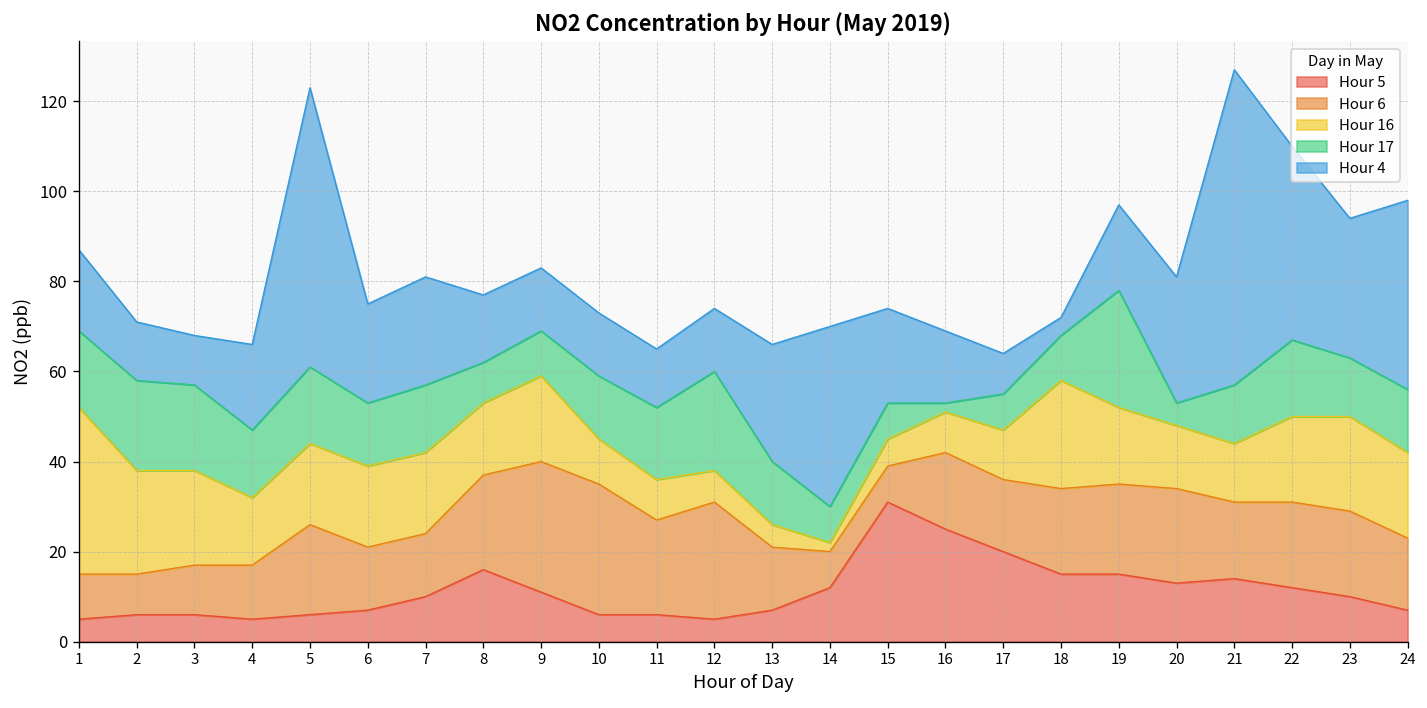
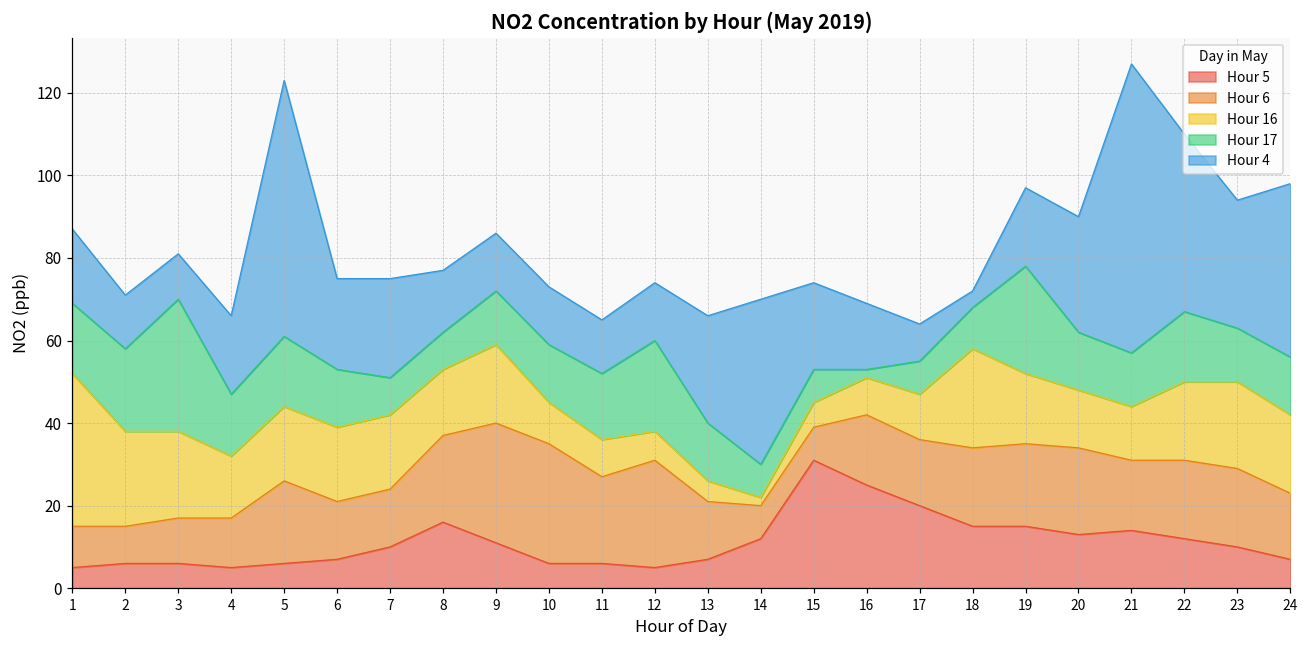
  {
    "Hour 16": {
      "1": 37,
      "2": 23,
      "3": 21,
      "4": 15,
      "5": 18,
      "6": 18,
      "7": 18,
      "8": 16,
      "9": 19,
      "10": 10,
      "11": 9,
      "12": 7,
      "13": 5,
      "14": 2,
      "15": 6,
      "16": 9,
      "17": 11,
      "18": 24,
      "19": 17,
      "20": 14,
      "21": 13,
      "22": 19,
      "23": 21,
      "24": 19
    },
    "Hour 17": {
      "1": 17,
      "2": 20,
-     "3": 19,
+     "3": 32,
      "4": 15,
      "5": 17,
      "6": 14,
-     "7": 15,
+     "7": 9,
      "8": 9,
-     "9": 10,
+     "9": 13,
      "10": 14,
      "11": 16,
      "12": 22,
      "13": 14,
      "14": 8,
      "15": 8,
      "16": 2,
      "17": 8,
      "18": 10,
      "19": 26,
-     "20": 5,
+     "20": 14,
      "21": 13,
      "22": 17,
      "23": 13,
      "24": 14
    },
    "Hour 4": {
      "1": 18,
      "2": 13,
      "3": 11,
      "4": 19,
      "5": 62,
      "6": 22,
      "7": 24,
      "8": 15,
      "9": 14,
      "10": 14,
      "11": 13,
      "12": 14,
      "13": 26,
      "14": 40,
      "15": 21,
      "16": 16,
      "17": 9,
      "18": 4,
      "19": 19,
      "20": 28,
      "21": 70,
      "23": 31,
      "24": 42
    }
  }
